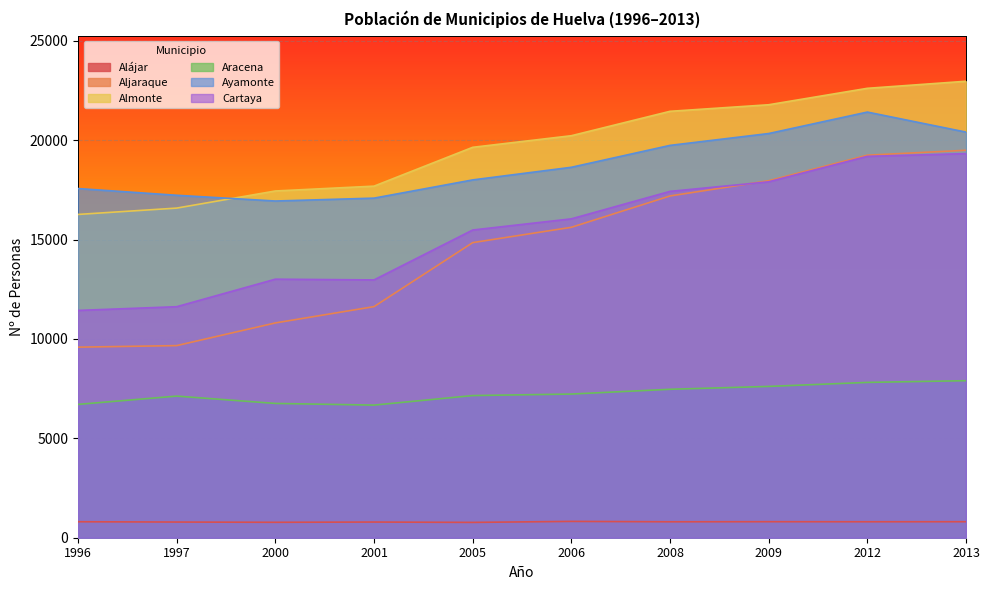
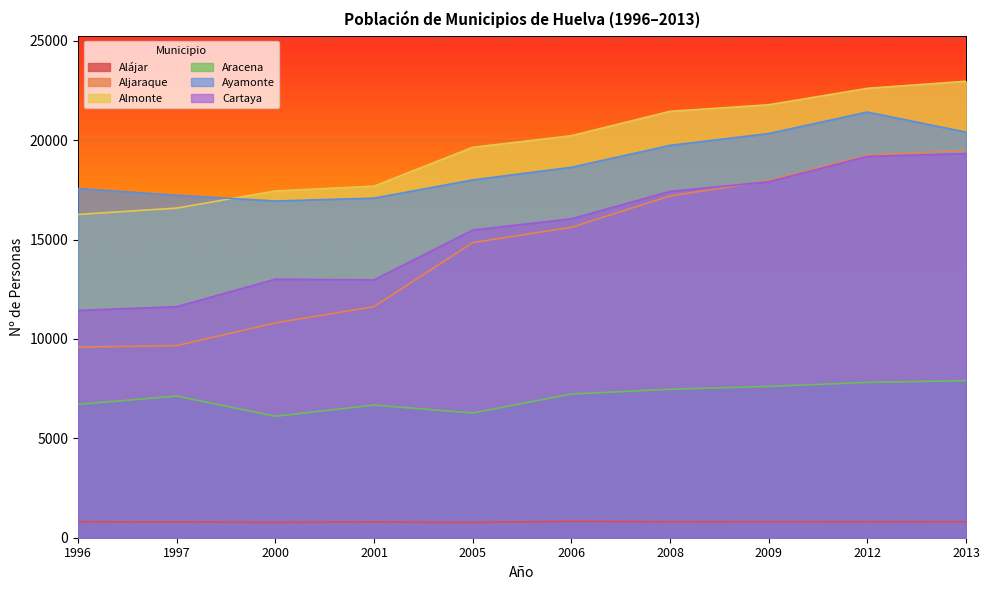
  {
    "Almonte": {
      "1996": 16300,
      "1997": 16600,
      "2000": 17400,
      "2001": 17700,
      "2005": 19600,
      "2006": 20200,
      "2008": 21500,
      "2009": 21800,
      "2012": 22600,
      "2013": 23000
    },
    "Aracena": {
      "1996": 6700,
      "1997": 7100,
-     "2000": 6800,
+     "2000": 6100,
      "2001": 6700,
-     "2005": 7200,
+     "2005": 6300,
      "2006": 7200,
      "2008": 7500,
      "2009": 7600,
      "2012": 7800,
      "2013": 7900
    },
    "Ayamonte": {
      "1996": 17600,
      "1997": 17200,
      "2000": 16900,
      "2001": 17100,
      "2005": 18000,
      "2006": 18600,
      "2008": 19700,
      "2009": 20300,
      "2012": 21400,
      "2013": 20400
    },
    "Cartaya": {
      "1996": 11400,
      "1997": 11600,
      "2000": 13000,
      "2001": 13000,
      "2005": 15500,
      "2006": 16000,
      "2008": 17400,
      "2013": 19300
    }
  }
